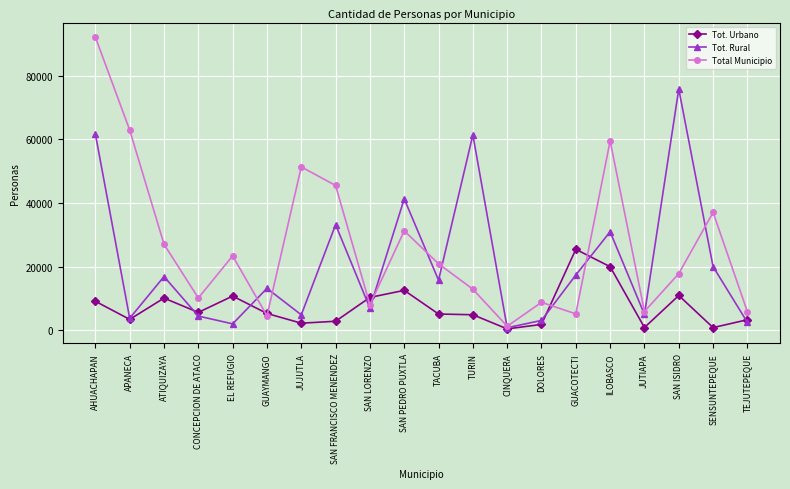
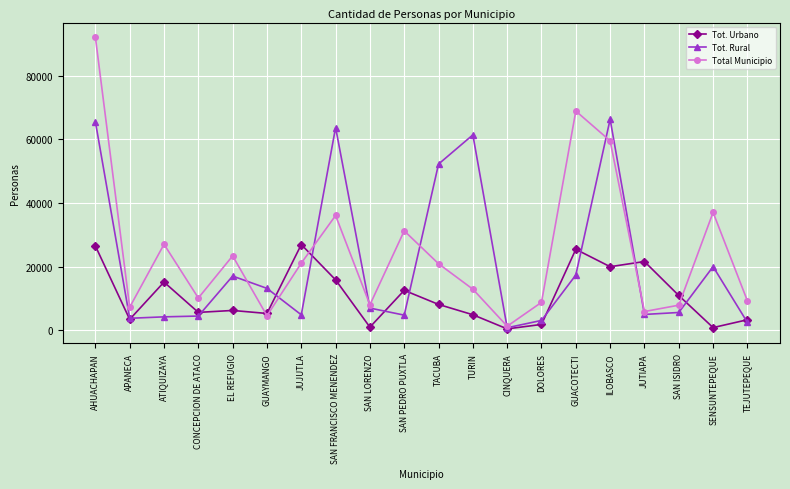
  {
    "Tot. Urbano": {
-     "AHUACHAPAN": 9000,
-     "ATIQUIZAYA": 10000,
+     "AHUACHAPAN": 27000,
+     "ATIQUIZAYA": 15000,
      "CONCEPCION DE ATACO": 6000,
-     "EL REFUGIO": 11000,
-     "JUJUTLA": 2000,
-     "SAN FRANCISCO MENENDEZ": 3000,
-     "SAN LORENZO": 10000,
+     "EL REFUGIO": 6000,
+     "JUJUTLA": 27000,
+     "SAN FRANCISCO MENENDEZ": 16000,
+     "SAN LORENZO": 1000,
      "SAN PEDRO PUXTLA": 13000,
-     "TACUBA": 5000,
+     "TACUBA": 8000,
      "TURIN": 5000,
      "DOLORES": 2000,
      "GUACOTECTI": 25000,
      "ILOBASCO": 20000,
-     "JUTIAPA": 1000,
+     "JUTIAPA": 22000,
      "SAN ISIDRO": 11000,
      "SENSUNTEPEQUE": 1000,
      "TEJUTEPEQUE": 3000
    },
    "Tot. Rural": {
-     "AHUACHAPAN": 62000,
-     "ATIQUIZAYA": 17000,
+     "AHUACHAPAN": 66000,
+     "ATIQUIZAYA": 4000,
      "CONCEPCION DE ATACO": 5000,
-     "EL REFUGIO": 2000,
+     "EL REFUGIO": 17000,
      "GUAYMANGO": 13000,
      "JUJUTLA": 5000,
-     "SAN FRANCISCO MENENDEZ": 33000,
+     "SAN FRANCISCO MENENDEZ": 64000,
      "SAN LORENZO": 7000,
-     "SAN PEDRO PUXTLA": 41000,
-     "TACUBA": 16000,
+     "SAN PEDRO PUXTLA": 5000,
+     "TACUBA": 52000,
      "TURIN": 61000,
      "DOLORES": 3000,
      "GUACOTECTI": 17000,
-     "ILOBASCO": 31000,
+     "ILOBASCO": 66000,
      "JUTIAPA": 5000,
-     "SAN ISIDRO": 76000,
+     "SAN ISIDRO": 6000,
      "SENSUNTEPEQUE": 20000,
      "TEJUTEPEQUE": 3000
    },
    "Total Municipio": {
      "AHUACHAPAN": 92000,
-     "APANECA": 63000,
+     "APANECA": 7000,
      "ATIQUIZAYA": 27000,
      "CONCEPCION DE ATACO": 10000,
      "EL REFUGIO": 23000,
-     "JUJUTLA": 51000,
-     "SAN FRANCISCO MENENDEZ": 46000,
+     "JUJUTLA": 21000,
+     "SAN FRANCISCO MENENDEZ": 36000,
      "SAN LORENZO": 8000,
      "SAN PEDRO PUXTLA": 31000,
      "TACUBA": 21000,
      "TURIN": 13000,
      "DOLORES": 9000,
-     "GUACOTECTI": 5000,
+     "GUACOTECTI": 69000,
      "ILOBASCO": 60000,
      "JUTIAPA": 6000,
-     "SAN ISIDRO": 18000,
+     "SAN ISIDRO": 8000,
      "SENSUNTEPEQUE": 37000,
-     "TEJUTEPEQUE": 6000
+     "TEJUTEPEQUE": 9000
    }
  }
